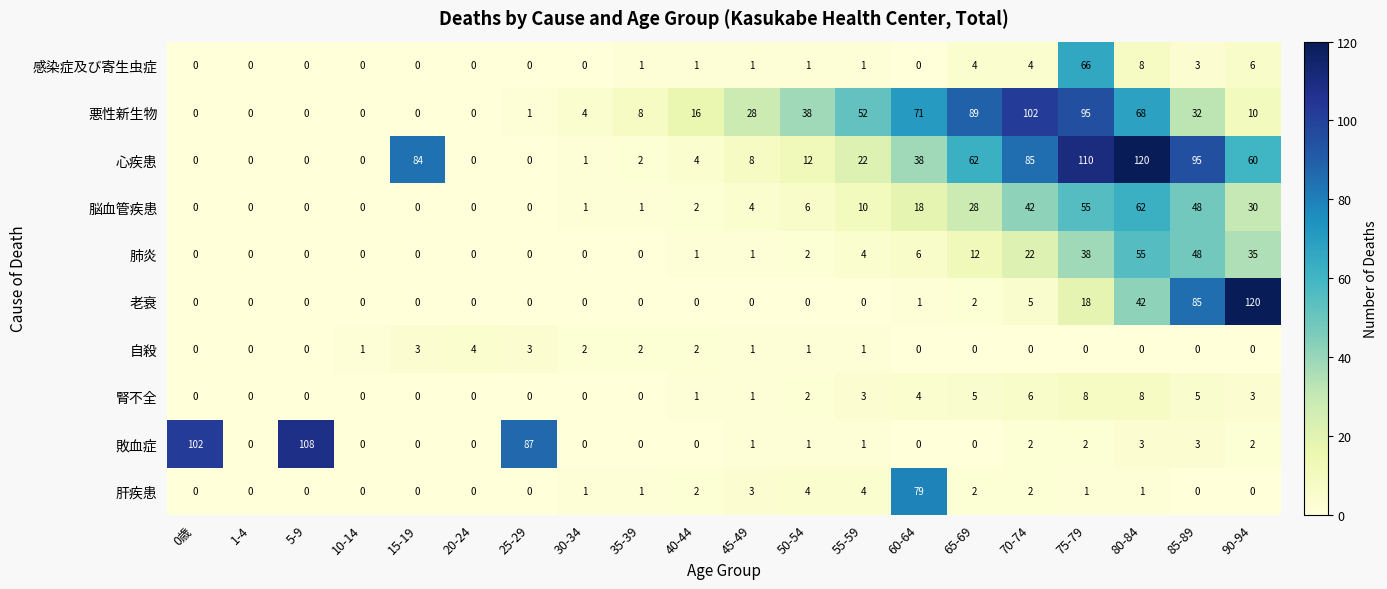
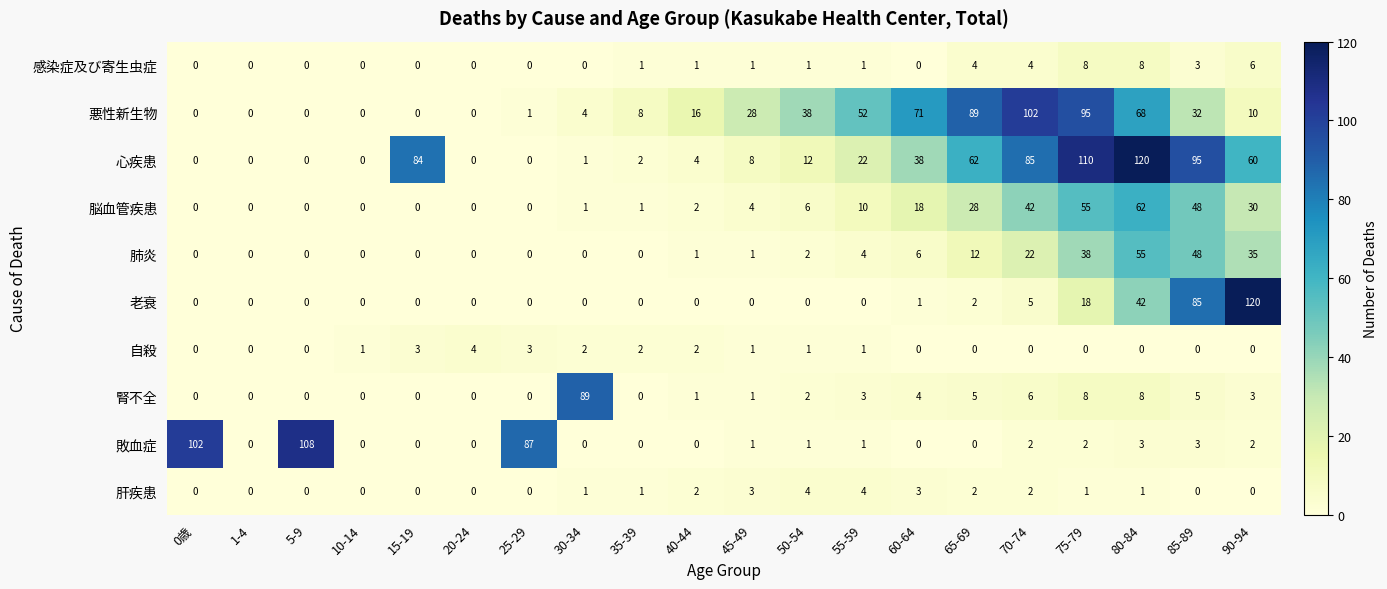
  {
    "感染症及び寄生虫症": {
      "0歳": 0,
      "1-4": 0,
      "5-9": 0,
      "10-14": 0,
      "15-19": 0,
      "20-24": 0,
      "25-29": 0,
      "30-34": 0,
      "35-39": 1,
      "40-44": 1,
      "45-49": 1,
      "50-54": 1,
      "55-59": 1,
      "60-64": 0,
      "65-69": 4,
      "70-74": 4,
-     "75-79": 66,
+     "75-79": 8,
      "80-84": 8,
      "85-89": 3,
      "90-94": 6
    },
    "悪性新生物": {
      "0歳": 0,
      "1-4": 0,
      "5-9": 0,
      "10-14": 0,
      "15-19": 0,
      "20-24": 0,
      "25-29": 1,
      "30-34": 4,
      "35-39": 8,
      "40-44": 16,
      "45-49": 28,
      "50-54": 38,
      "55-59": 52,
      "60-64": 71,
      "65-69": 89,
      "70-74": 102,
      "75-79": 95,
      "80-84": 68,
      "85-89": 32,
      "90-94": 10
    },
    "心疾患": {
      "0歳": 0,
      "1-4": 0,
      "5-9": 0,
      "10-14": 0,
      "15-19": 84,
      "20-24": 0,
      "25-29": 0,
      "30-34": 1,
      "35-39": 2,
      "40-44": 4,
      "45-49": 8,
      "50-54": 12,
      "55-59": 22,
      "60-64": 38,
      "65-69": 62,
      "70-74": 85,
      "75-79": 110,
      "80-84": 120,
      "85-89": 95,
      "90-94": 60
    },
    "脳血管疾患": {
      "0歳": 0,
      "1-4": 0,
      "5-9": 0,
      "10-14": 0,
      "15-19": 0,
      "20-24": 0,
      "25-29": 0,
      "30-34": 1,
      "35-39": 1,
      "40-44": 2,
      "45-49": 4,
      "50-54": 6,
      "55-59": 10,
      "60-64": 18,
      "65-69": 28,
      "70-74": 42,
      "75-79": 55,
      "80-84": 62,
      "85-89": 48,
      "90-94": 30
    },
    "肺炎": {
      "0歳": 0,
      "1-4": 0,
      "5-9": 0,
      "10-14": 0,
      "15-19": 0,
      "20-24": 0,
      "25-29": 0,
      "30-34": 0,
      "35-39": 0,
      "40-44": 1,
      "45-49": 1,
      "50-54": 2,
      "55-59": 4,
      "60-64": 6,
      "65-69": 12,
      "70-74": 22,
      "75-79": 38,
      "80-84": 55,
      "85-89": 48,
      "90-94": 35
    },
    "老衰": {
      "0歳": 0,
      "1-4": 0,
      "5-9": 0,
      "10-14": 0,
      "15-19": 0,
      "20-24": 0,
      "25-29": 0,
      "30-34": 0,
      "35-39": 0,
      "40-44": 0,
      "45-49": 0,
      "50-54": 0,
      "55-59": 0,
      "60-64": 1,
      "65-69": 2,
      "70-74": 5,
      "75-79": 18,
      "80-84": 42,
      "85-89": 85,
      "90-94": 120
    },
    "自殺": {
      "0歳": 0,
      "1-4": 0,
      "5-9": 0,
      "10-14": 1,
      "15-19": 3,
      "20-24": 4,
      "25-29": 3,
      "30-34": 2,
      "35-39": 2,
      "40-44": 2,
      "45-49": 1,
      "50-54": 1,
      "55-59": 1,
      "60-64": 0,
      "65-69": 0,
      "70-74": 0,
      "75-79": 0,
      "80-84": 0,
      "85-89": 0,
      "90-94": 0
    },
    "腎不全": {
      "0歳": 0,
      "1-4": 0,
      "5-9": 0,
      "10-14": 0,
      "15-19": 0,
      "20-24": 0,
      "25-29": 0,
-     "30-34": 0,
+     "30-34": 89,
      "35-39": 0,
      "40-44": 1,
      "45-49": 1,
      "50-54": 2,
      "55-59": 3,
      "60-64": 4,
      "65-69": 5,
      "70-74": 6,
      "75-79": 8,
      "80-84": 8,
      "85-89": 5,
      "90-94": 3
    },
    "敗血症": {
      "0歳": 102,
      "1-4": 0,
      "5-9": 108,
      "10-14": 0,
      "15-19": 0,
      "20-24": 0,
      "25-29": 87,
      "30-34": 0,
      "35-39": 0,
      "40-44": 0,
      "45-49": 1,
      "50-54": 1,
      "55-59": 1,
      "60-64": 0,
      "65-69": 0,
      "70-74": 2,
      "75-79": 2,
      "80-84": 3,
      "85-89": 3,
      "90-94": 2
    },
    "肝疾患": {
      "0歳": 0,
      "1-4": 0,
      "5-9": 0,
      "10-14": 0,
      "15-19": 0,
      "20-24": 0,
      "25-29": 0,
      "30-34": 1,
      "35-39": 1,
      "40-44": 2,
      "45-49": 3,
      "50-54": 4,
      "55-59": 4,
-     "60-64": 79,
+     "60-64": 3,
      "65-69": 2,
      "70-74": 2,
      "75-79": 1,
      "80-84": 1,
      "85-89": 0,
      "90-94": 0
    }
  }
